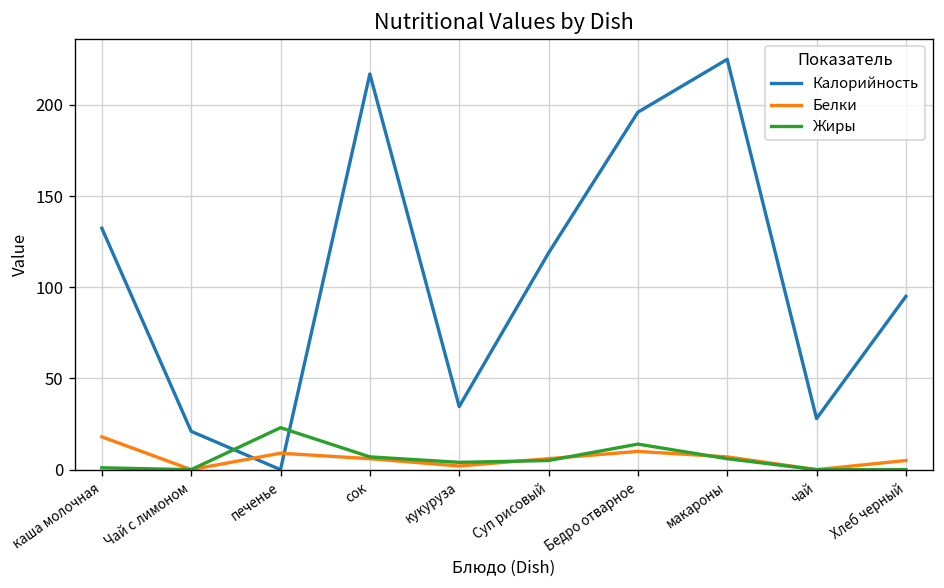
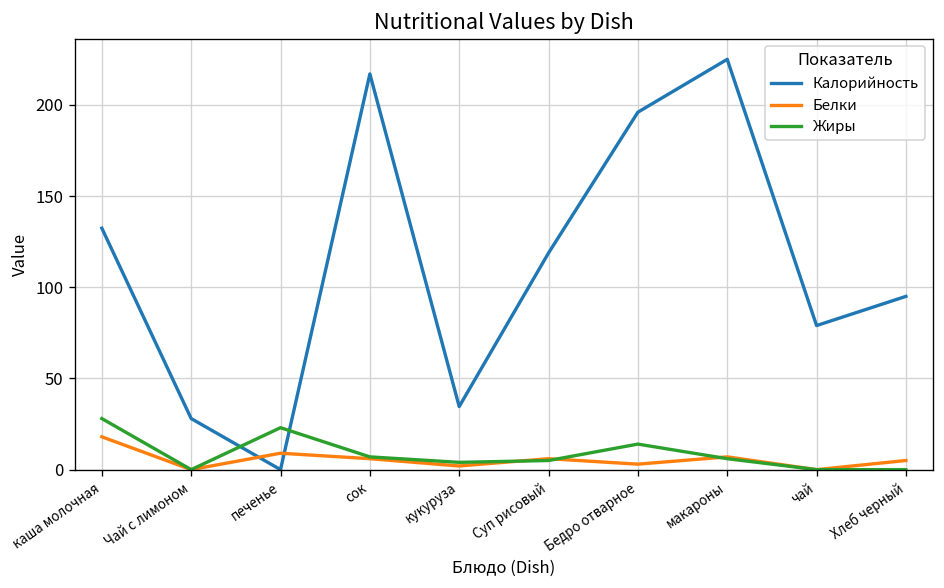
  {
    "Калорийность": {
      "каша молочная": 132,
-     "Чай с лимоном": 21,
+     "Чай с лимоном": 28,
      "печенье": 0,
      "сок": 217,
      "кукуруза": 35,
      "Суп рисовый": 119,
      "Бедро отварное": 196,
      "макароны": 225,
-     "чай": 28,
+     "чай": 79,
      "Хлеб черный": 95
    },
    "Белки": {
      "каша молочная": 18,
      "печенье": 9,
      "кукуруза": 2,
-     "Бедро отварное": 10,
+     "Бедро отварное": 3,
      "Хлеб черный": 5
    },
    "Жиры": {
-     "каша молочная": 1,
+     "каша молочная": 28,
      "печенье": 23,
      "кукуруза": 4,
      "Бедро отварное": 14,
      "Хлеб черный": 0
    }
  }
